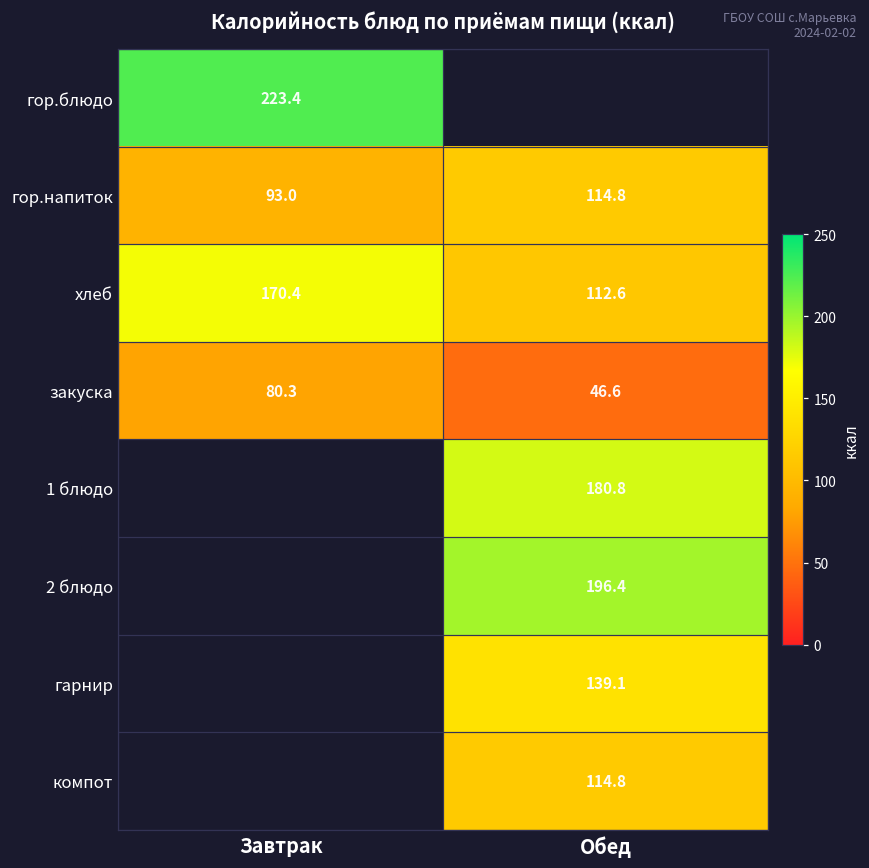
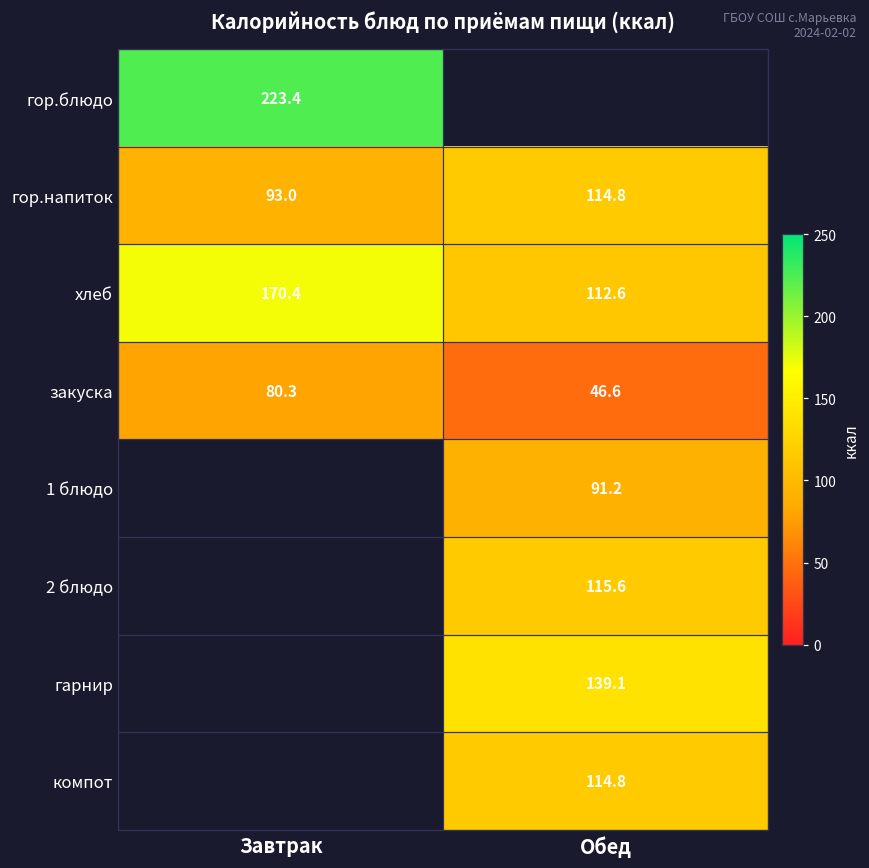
  {
    "гор.блюдо": {
      "Завтрак": 223.4
    },
    "гор.напиток": {
      "Завтрак": 93.0,
      "Обед": 114.8
    },
    "хлеб": {
      "Завтрак": 170.4,
      "Обед": 112.6
    },
    "закуска": {
      "Завтрак": 80.3,
      "Обед": 46.6
    },
    "1 блюдо": {
-     "Обед": 180.8
+     "Обед": 91.2
    },
    "2 блюдо": {
-     "Обед": 196.4
+     "Обед": 115.6
    },
    "гарнир": {
      "Обед": 139.1
    },
    "компот": {
      "Обед": 114.8
    }
  }
